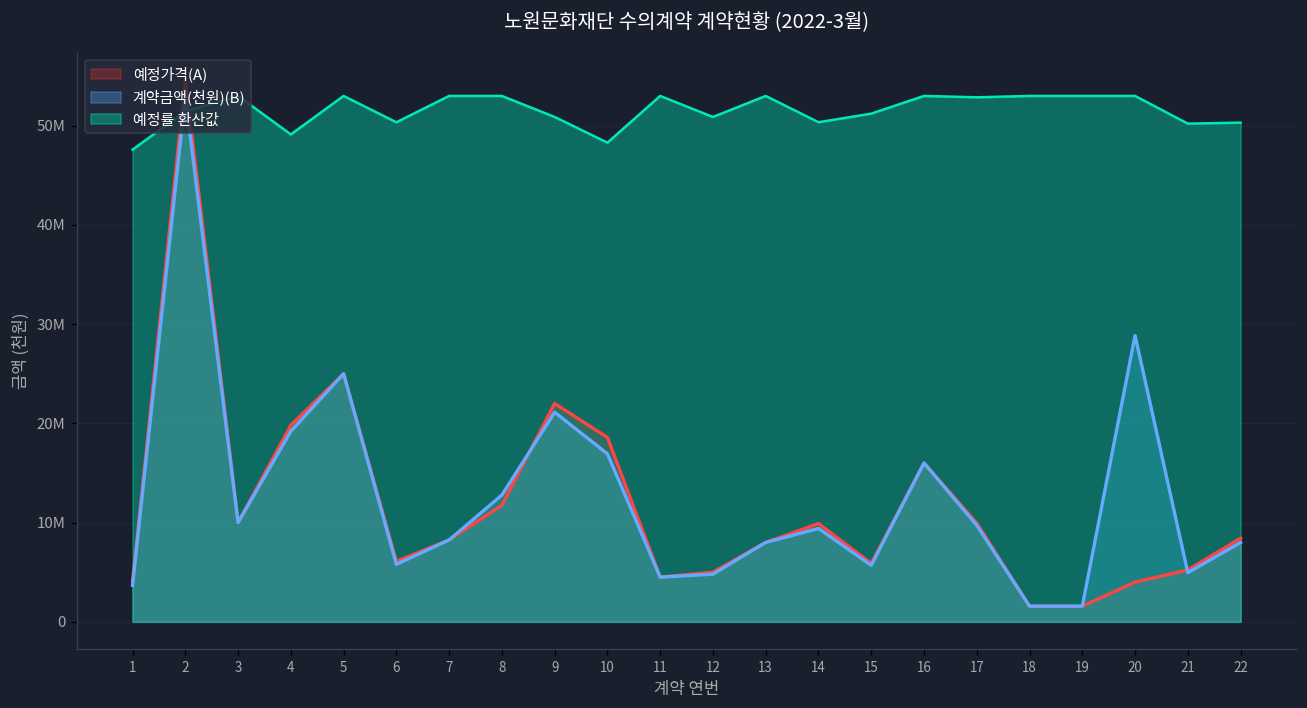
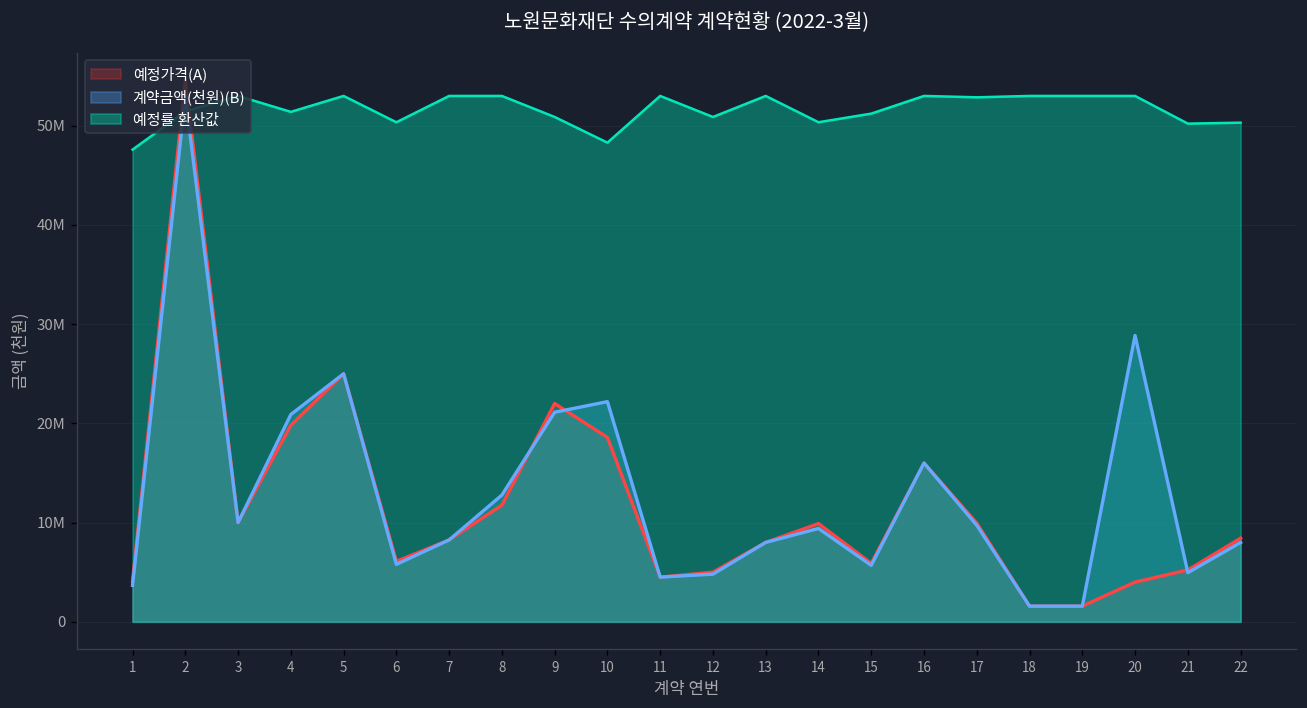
  {
    "예정가격(A)": {
      "1": 4000000,
      "4": 20000000,
      "8": 12000000,
      "9": 22000000,
      "10": 19000000,
      "14": 10000000,
      "20": 4000000,
      "22": 8000000
    },
    "계약금액(천원)(B)": {
      "1": 4000000,
-     "4": 19000000,
+     "4": 21000000,
      "8": 13000000,
      "9": 21000000,
-     "10": 17000000,
+     "10": 22000000,
      "14": 9000000,
      "20": 29000000,
      "22": 8000000
    },
    "예정률 환산값": {
      "1": 48000000,
-     "4": 49000000,
+     "4": 51000000,
      "5": 53000000,
      "6": 50000000,
      "7": 53000000,
      "8": 53000000,
      "9": 51000000,
      "10": 48000000,
      "11": 53000000,
      "12": 51000000,
      "13": 53000000,
      "14": 50000000,
      "15": 51000000,
      "16": 53000000,
      "17": 53000000,
      "18": 53000000,
      "19": 53000000,
      "20": 53000000,
      "21": 50000000,
      "22": 50000000
    }
  }
